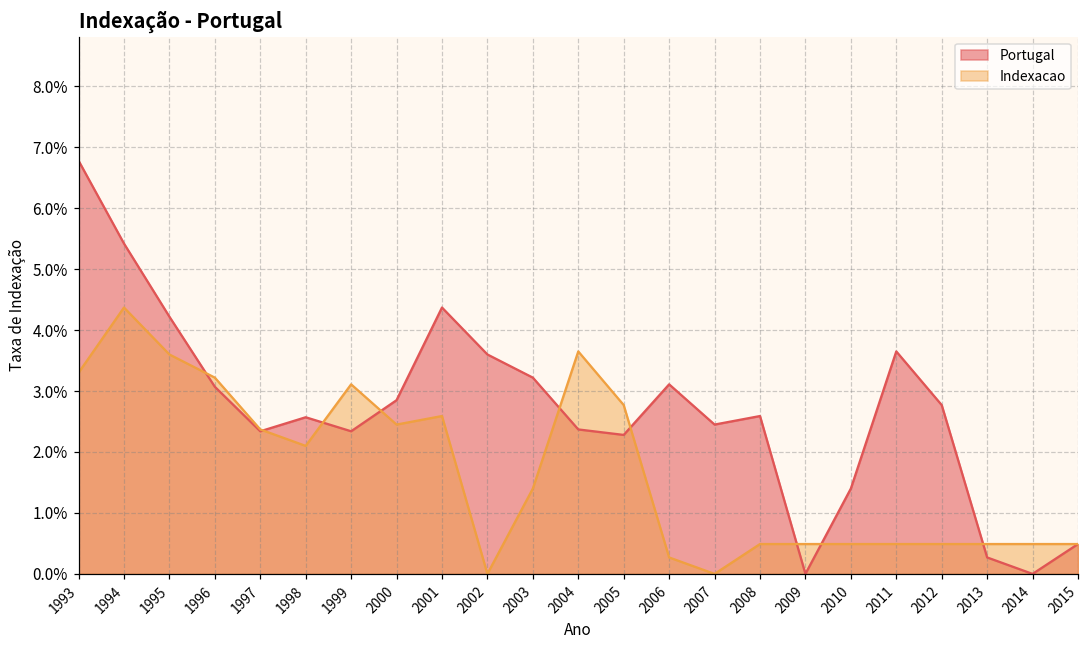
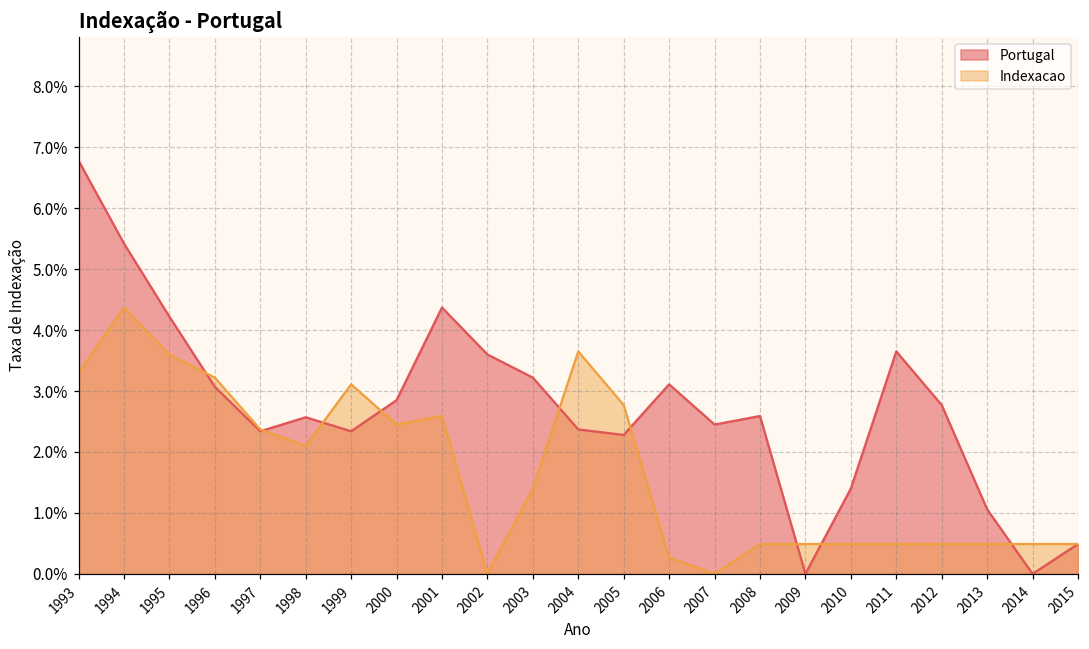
  {
    "Portugal": {
      "1993": "6.8%",
      "1994": "5.4%",
      "1995": "4.2%",
      "1996": "3.1%",
      "1998": "2.6%",
      "1999": "2.3%",
      "2000": "2.9%",
      "2001": "4.4%",
      "2002": "3.6%",
      "2003": "3.2%",
      "2004": "2.4%",
      "2005": "2.3%",
      "2006": "3.1%",
      "2007": "2.5%",
      "2008": "2.6%",
      "2009": "0.0%",
      "2010": "1.4%",
      "2011": "3.7%",
      "2012": "2.8%",
-     "2013": "0.3%",
+     "2013": "1.1%",
      "2014": "0.0%"
    },
    "Indexacao": {
      "1993": "3.3%",
      "1994": "4.4%",
      "1995": "3.6%",
      "1996": "3.2%",
      "1998": "2.1%",
      "1999": "3.1%",
      "2000": "2.5%",
      "2001": "2.6%",
      "2002": "0.0%",
      "2003": "1.4%",
      "2004": "3.7%",
      "2005": "2.8%",
      "2006": "0.3%",
      "2007": "0.0%",
      "2008": "0.5%",
      "2009": "0.5%",
      "2010": "0.5%",
      "2011": "0.5%",
      "2012": "0.5%",
      "2013": "0.5%",
      "2014": "0.5%"
    }
  }
